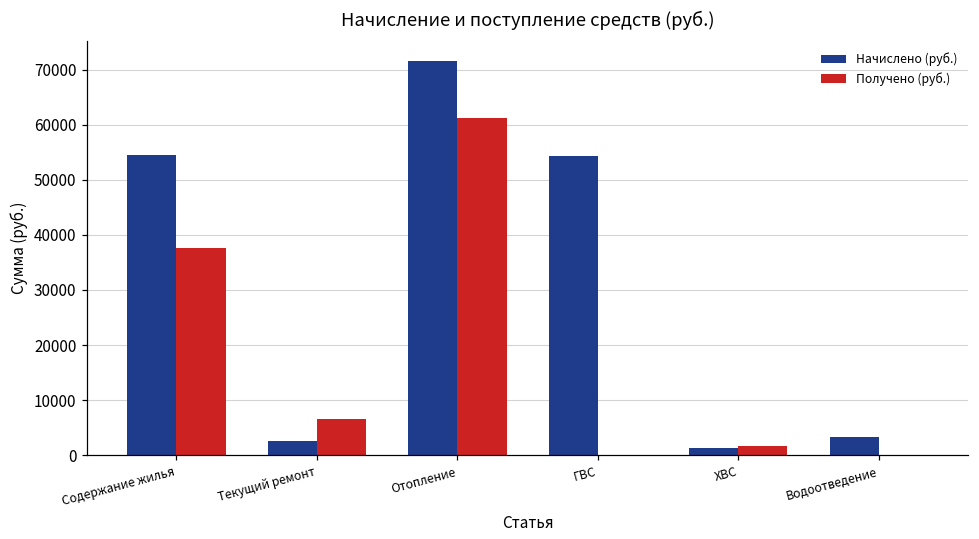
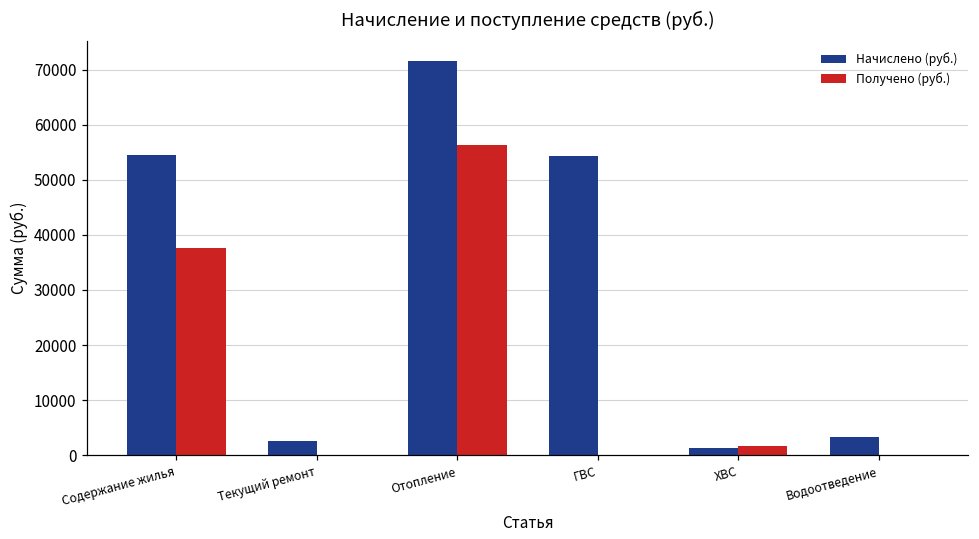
  {
    "Начислено (руб.)": {
      "Содержание жилья": 54000,
      "Текущий ремонт": 2000,
      "Отопление": 72000,
      "ГВС": 54000,
      "ХВС": 1000,
      "Водоотведение": 3000
    },
    "Получено (руб.)": {
      "Содержание жилья": 38000,
-     "Текущий ремонт": 6000,
-     "Отопление": 61000,
+     "Текущий ремонт": 0,
+     "Отопление": 56000,
      "ГВС": 0,
      "ХВС": 2000,
      "Водоотведение": 0
    }
  }
